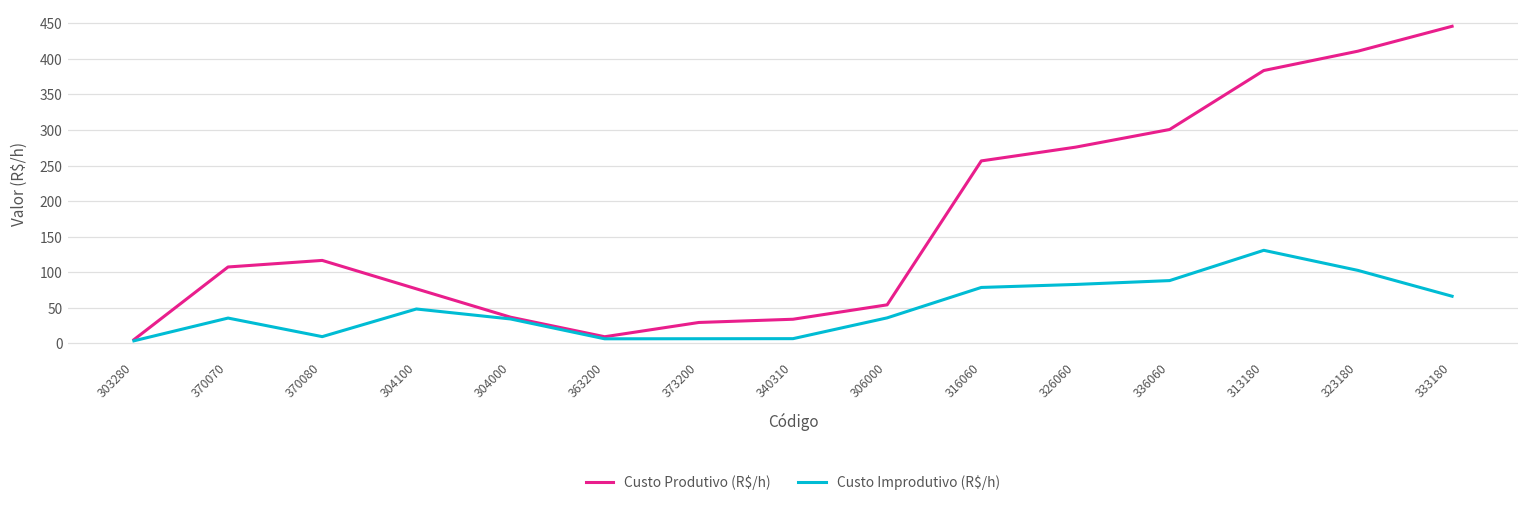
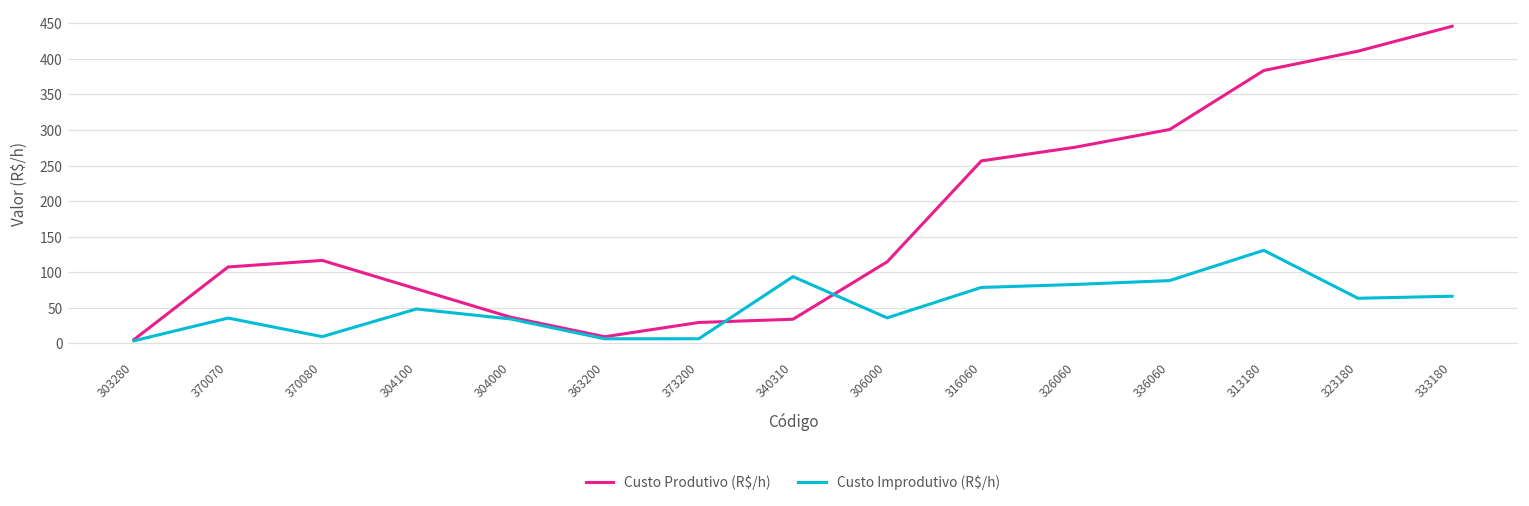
  {
    "Custo Produtivo (R$/h)": {
      "370070": 110,
      "370080": 120,
      "304100": 80,
      "373200": 30,
      "340310": 30,
-     "306000": 50,
+     "306000": 110,
      "316060": 260,
      "326060": 280,
      "336060": 300,
      "313180": 380,
      "323180": 410,
      "333180": 450
    },
    "Custo Improdutivo (R$/h)": {
      "370070": 40,
      "370080": 10,
      "304100": 50,
      "373200": 10,
-     "340310": 10,
+     "340310": 90,
      "306000": 40,
      "316060": 80,
      "326060": 80,
      "336060": 90,
      "313180": 130,
-     "323180": 100,
+     "323180": 60,
      "333180": 70
    }
  }
